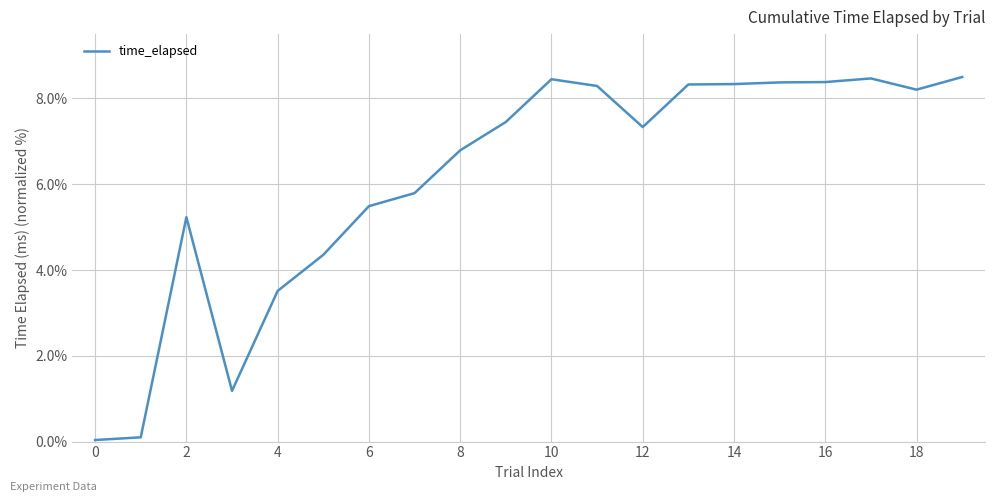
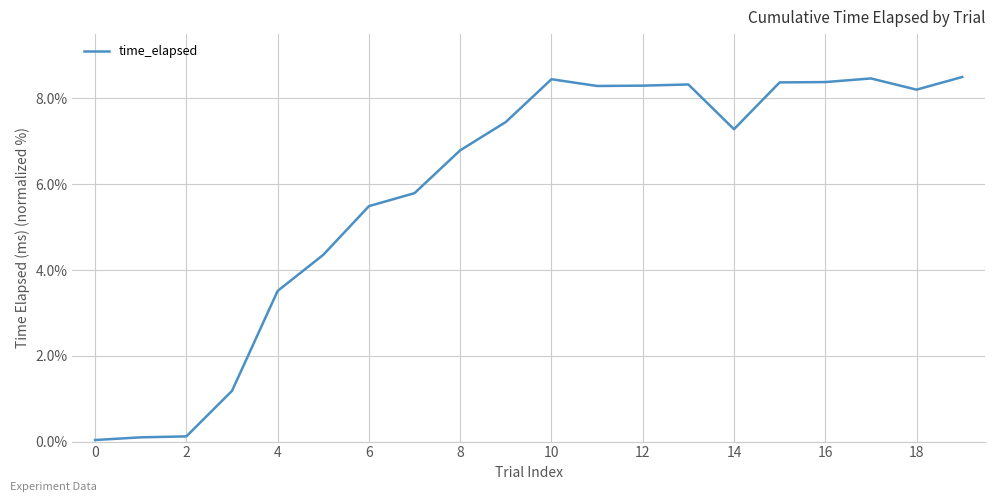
  {
    "0": "0.0%",
-   "2": "5.2%",
+   "2": "0.1%",
    "4": "3.5%",
    "6": "5.5%",
    "8": "6.8%",
    "10": "8.4%",
-   "12": "7.3%",
-   "14": "8.3%",
+   "12": "8.3%",
+   "14": "7.3%",
    "16": "8.4%",
    "18": "8.2%"
  }
